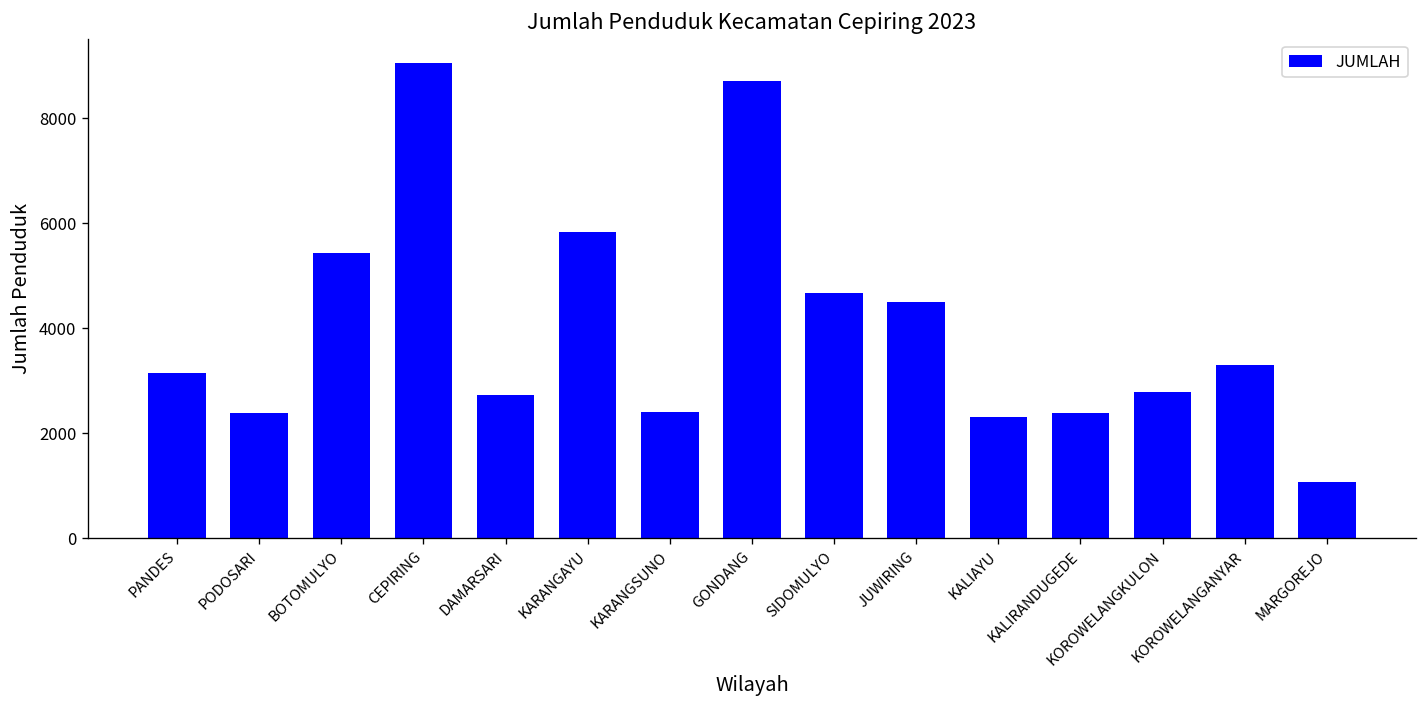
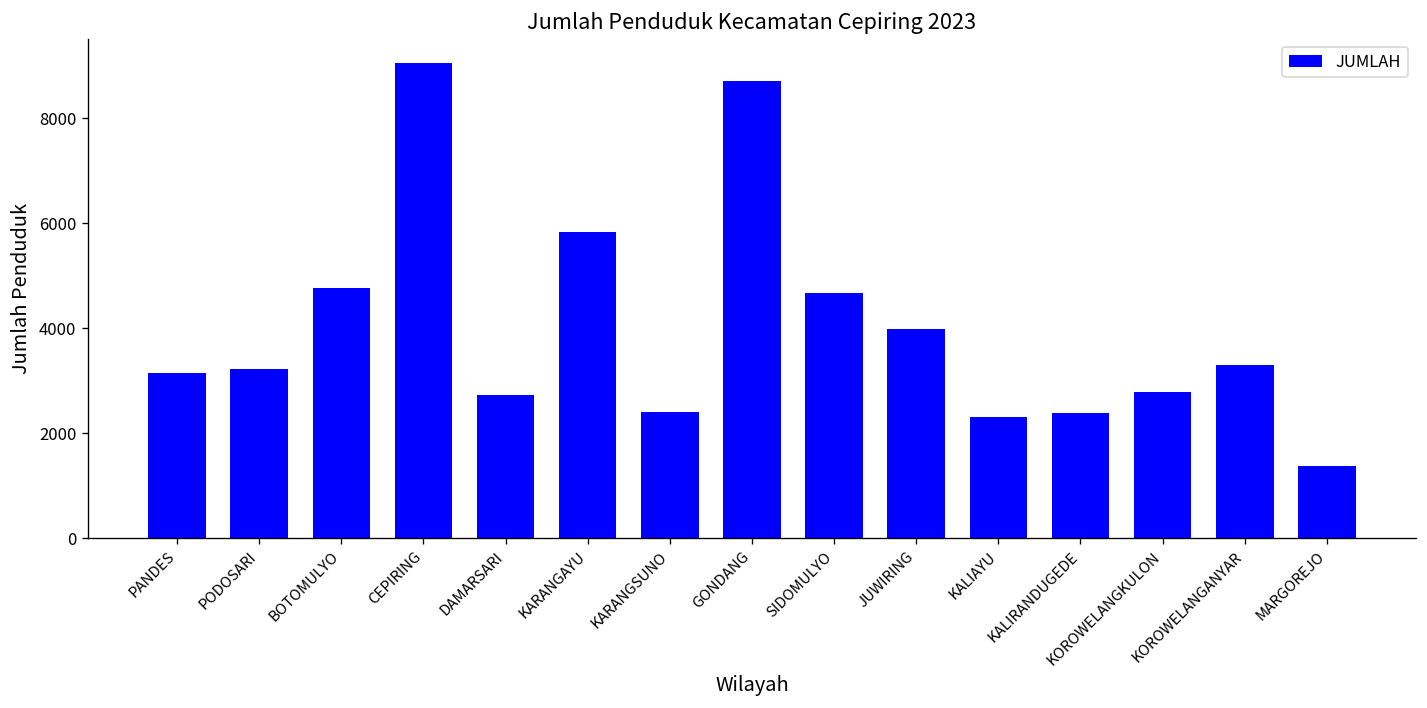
  {
    "PANDES": 3100,
-   "PODOSARI": 2400,
-   "BOTOMULYO": 5400,
+   "PODOSARI": 3200,
+   "BOTOMULYO": 4800,
    "CEPIRING": 9100,
    "DAMARSARI": 2700,
    "KARANGAYU": 5800,
    "KARANGSUNO": 2400,
    "GONDANG": 8700,
    "SIDOMULYO": 4700,
-   "JUWIRING": 4500,
+   "JUWIRING": 4000,
    "KALIAYU": 2300,
    "KALIRANDUGEDE": 2400,
    "KOROWELANGKULON": 2800,
    "KOROWELANGANYAR": 3300,
-   "MARGOREJO": 1100
+   "MARGOREJO": 1400
  }
